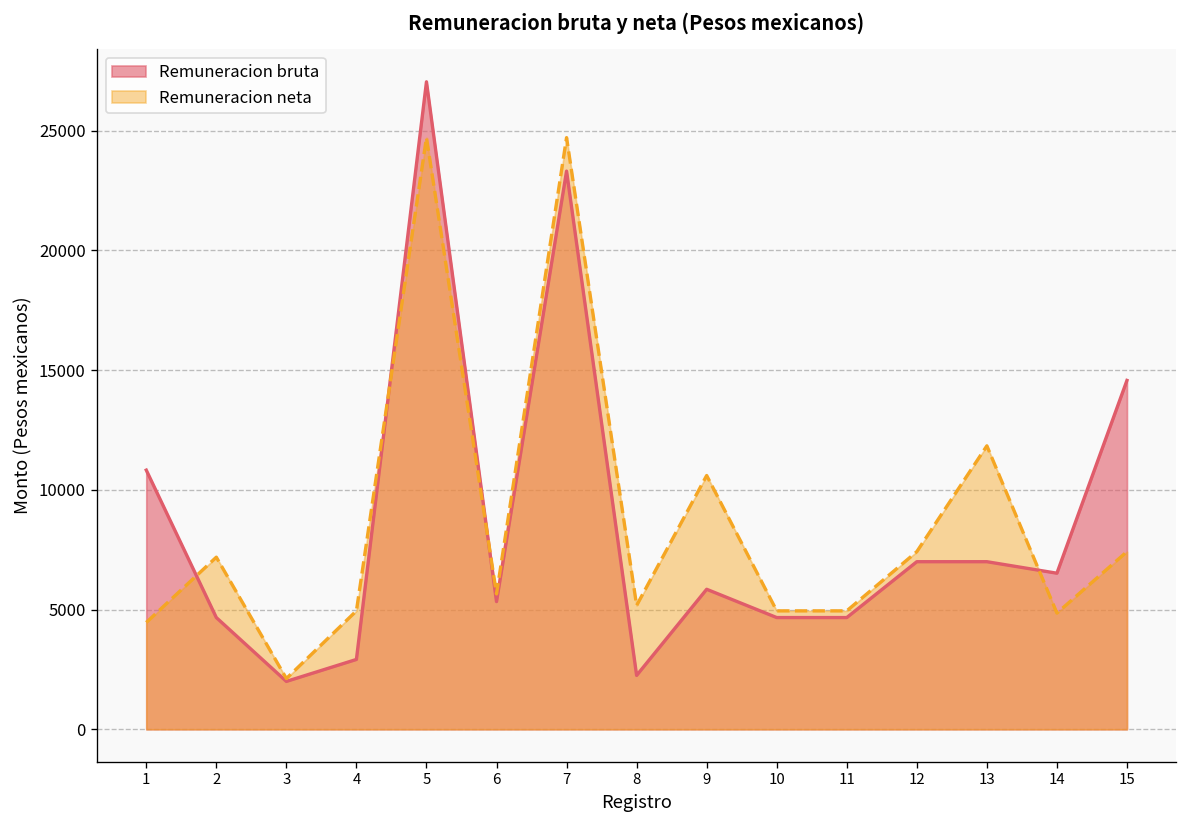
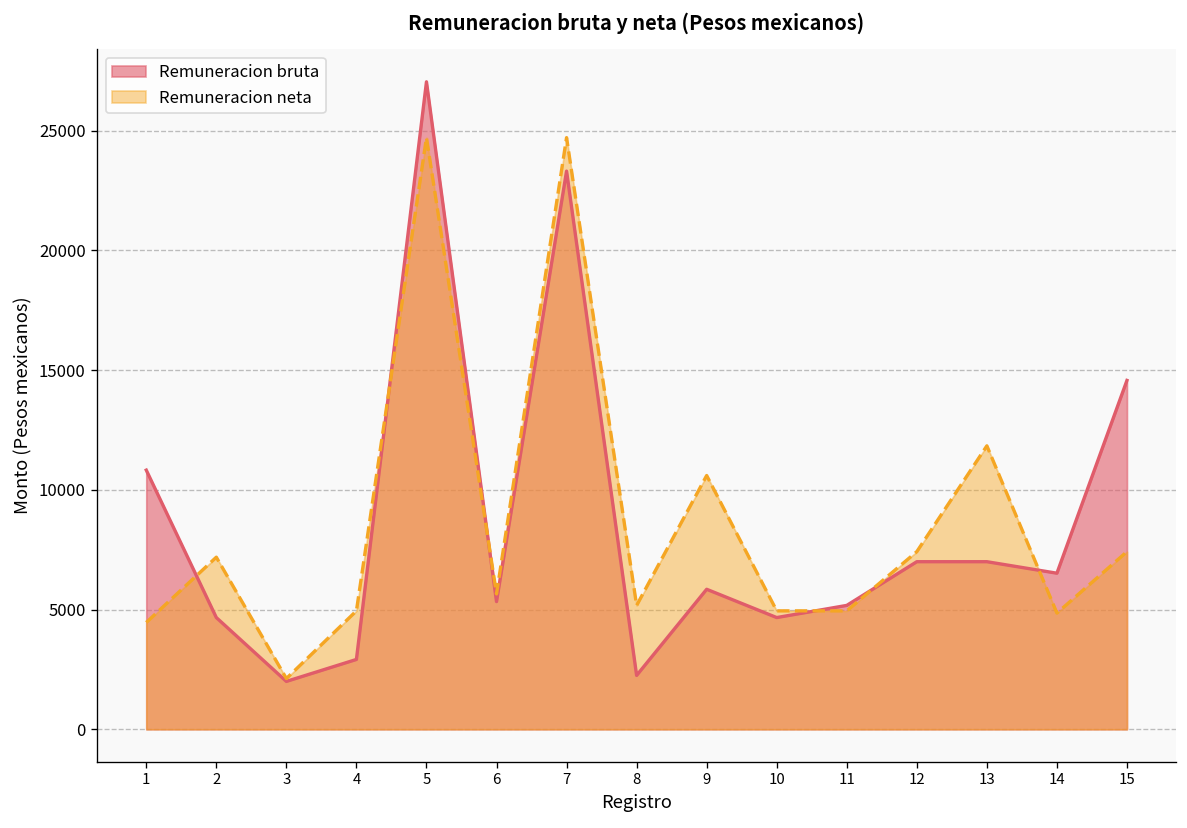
  {
    "Remuneracion bruta": {
      "1": 10800,
      "2": 4700,
      "4": 2900,
      "5": 27000,
      "6": 5300,
      "7": 23300,
      "8": 2300,
      "9": 5800,
      "10": 4700,
-     "11": 4700,
+     "11": 5200,
      "12": 7000,
      "13": 7000,
      "14": 6500,
      "15": 14600
    },
    "Remuneracion neta": {
      "1": 4500,
      "2": 7200,
      "4": 4900,
      "5": 24700,
      "6": 5700,
      "7": 24700,
      "8": 5200,
      "9": 10600,
      "10": 4900,
      "11": 4900,
      "12": 7400,
      "13": 11800,
      "14": 4900,
      "15": 7400
    }
  }
